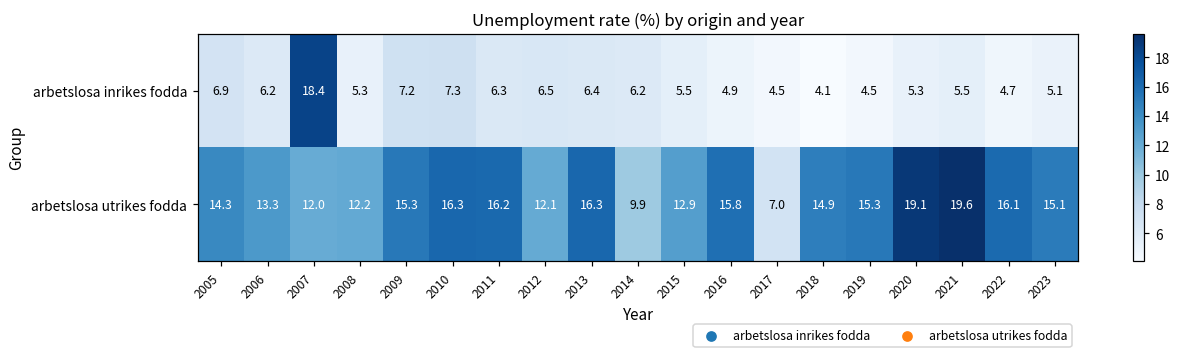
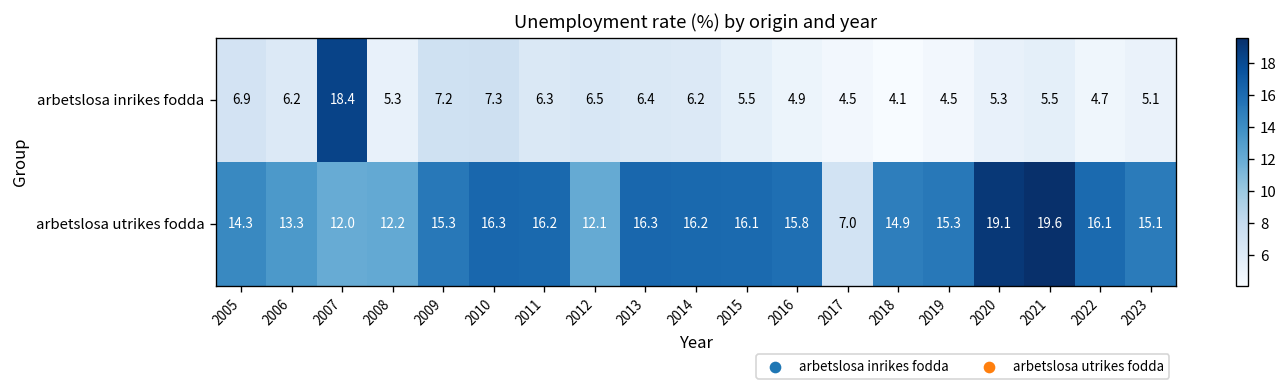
  {
    "arbetslosa inrikes fodda": {
      "2005": 6.9,
      "2006": 6.2,
      "2007": 18.4,
      "2008": 5.3,
      "2009": 7.2,
      "2010": 7.3,
      "2011": 6.3,
      "2012": 6.5,
      "2013": 6.4,
      "2014": 6.2,
      "2015": 5.5,
      "2016": 4.9,
      "2017": 4.5,
      "2018": 4.1,
      "2019": 4.5,
      "2020": 5.3,
      "2021": 5.5,
      "2022": 4.7,
      "2023": 5.1
    },
    "arbetslosa utrikes fodda": {
      "2005": 14.3,
      "2006": 13.3,
      "2007": 12.0,
      "2008": 12.2,
      "2009": 15.3,
      "2010": 16.3,
      "2011": 16.2,
      "2012": 12.1,
      "2013": 16.3,
-     "2014": 9.9,
-     "2015": 12.9,
+     "2014": 16.2,
+     "2015": 16.1,
      "2016": 15.8,
      "2017": 7.0,
      "2018": 14.9,
      "2019": 15.3,
      "2020": 19.1,
      "2021": 19.6,
      "2022": 16.1,
      "2023": 15.1
    }
  }
